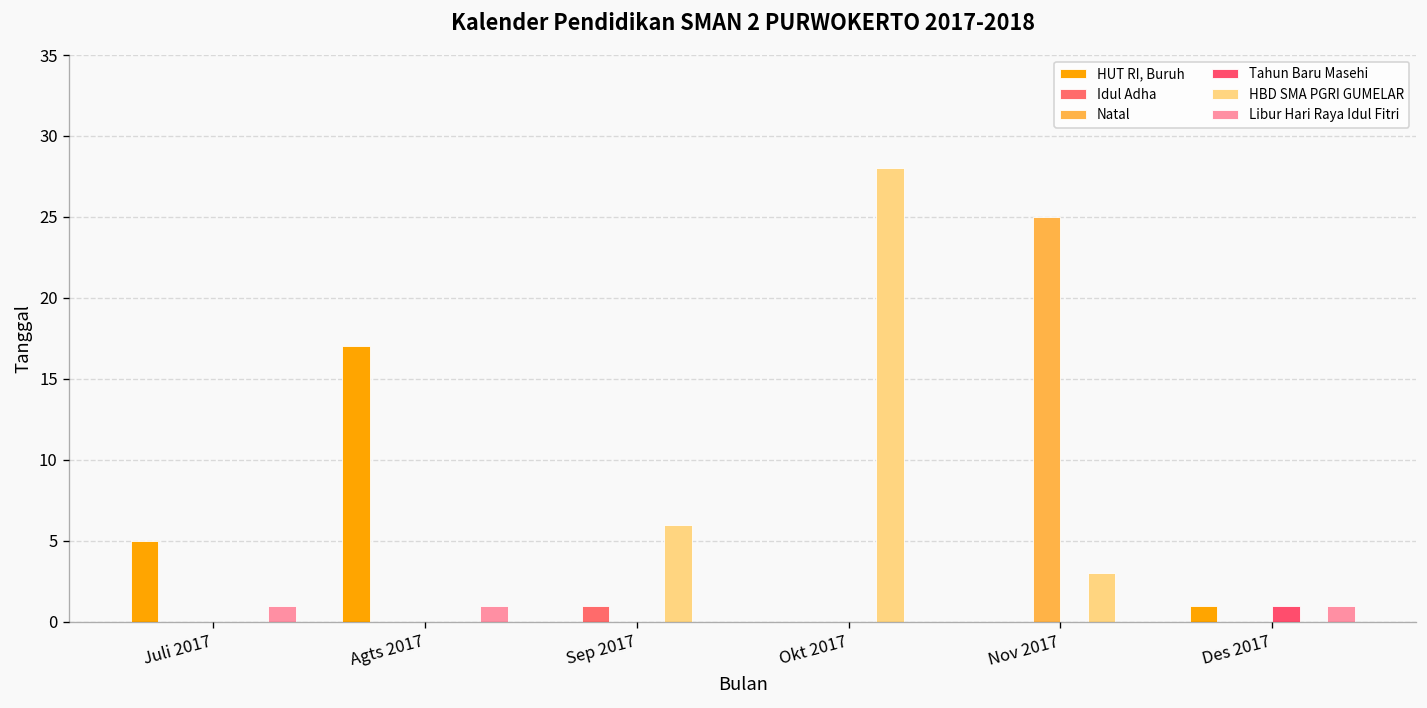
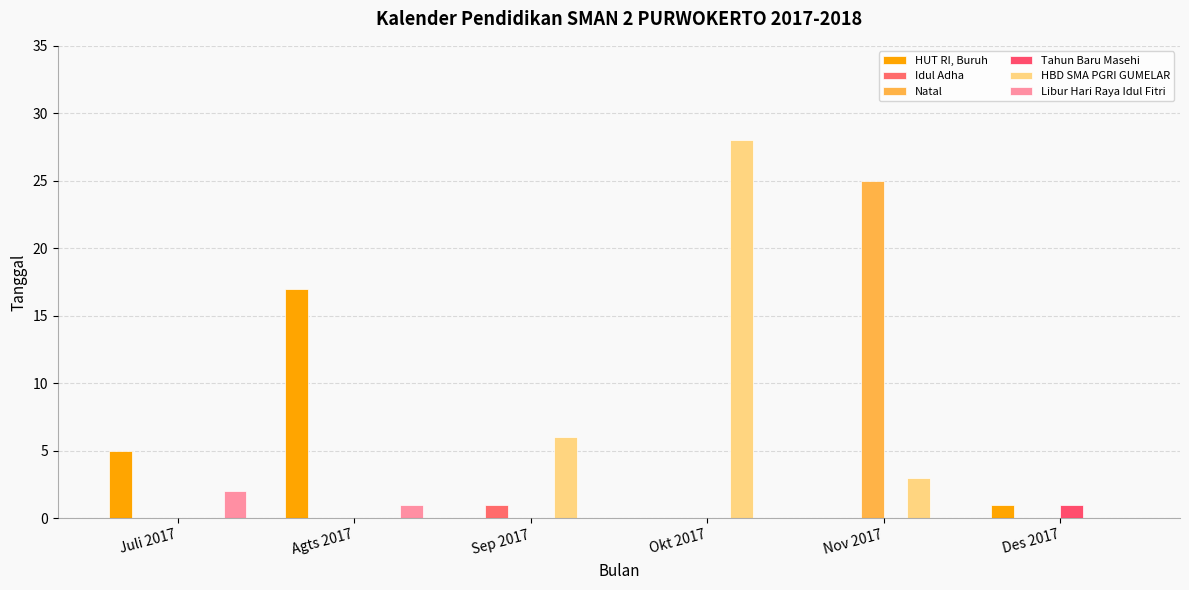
  {
    "HUT RI, Buruh": {
      "Juli 2017": 5,
      "Agts 2017": 17,
      "Sep 2017": 0,
      "Okt 2017": 0,
      "Nov 2017": 0,
      "Des 2017": 1
    },
    "Natal": {
      "Juli 2017": 0,
      "Agts 2017": 0,
      "Sep 2017": 0,
      "Okt 2017": 0,
      "Nov 2017": 25,
      "Des 2017": 0
    },
    "HBD SMA PGRI GUMELAR": {
      "Juli 2017": 0,
      "Agts 2017": 0,
      "Sep 2017": 6,
      "Okt 2017": 28,
      "Nov 2017": 3,
      "Des 2017": 0
    },
    "Libur Hari Raya Idul Fitri": {
-     "Juli 2017": 1,
+     "Juli 2017": 2,
      "Agts 2017": 1,
      "Sep 2017": 0,
      "Okt 2017": 0,
      "Nov 2017": 0,
-     "Des 2017": 1
+     "Des 2017": 0
    }
  }
